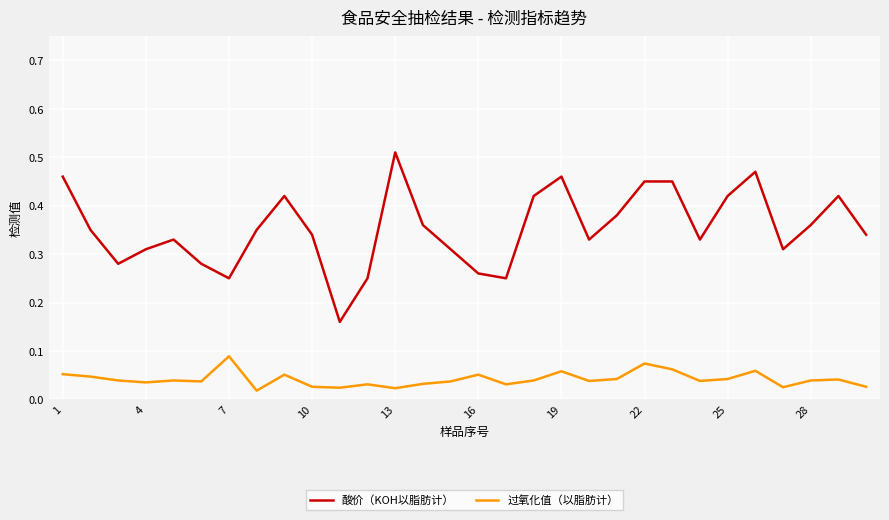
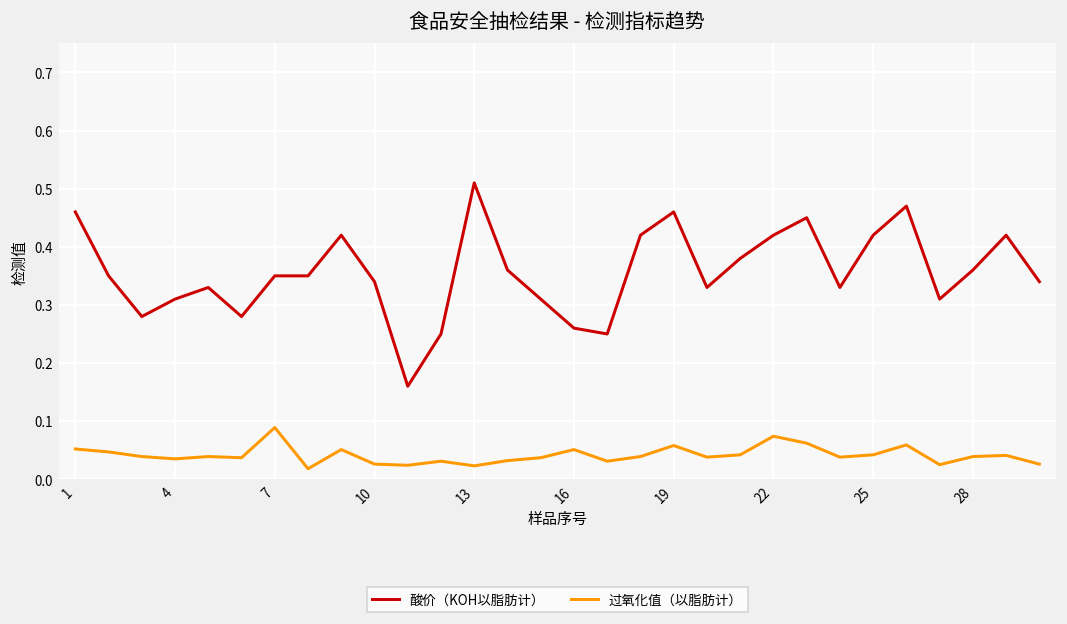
  {
    "酸价（KOH以脂肪计）": {
      "1": 0.46,
      "4": 0.31,
-     "7": 0.25,
+     "7": 0.35,
      "10": 0.34,
      "13": 0.51,
      "16": 0.26,
      "19": 0.46,
-     "22": 0.45,
+     "22": 0.42,
      "25": 0.42,
      "28": 0.36
    },
    "过氧化值（以脂肪计）": {
      "1": 0.05,
      "4": 0.04,
      "7": 0.09,
      "10": 0.03,
      "13": 0.02,
      "16": 0.05,
      "19": 0.06,
      "22": 0.07,
      "25": 0.04,
      "28": 0.04
    }
  }
